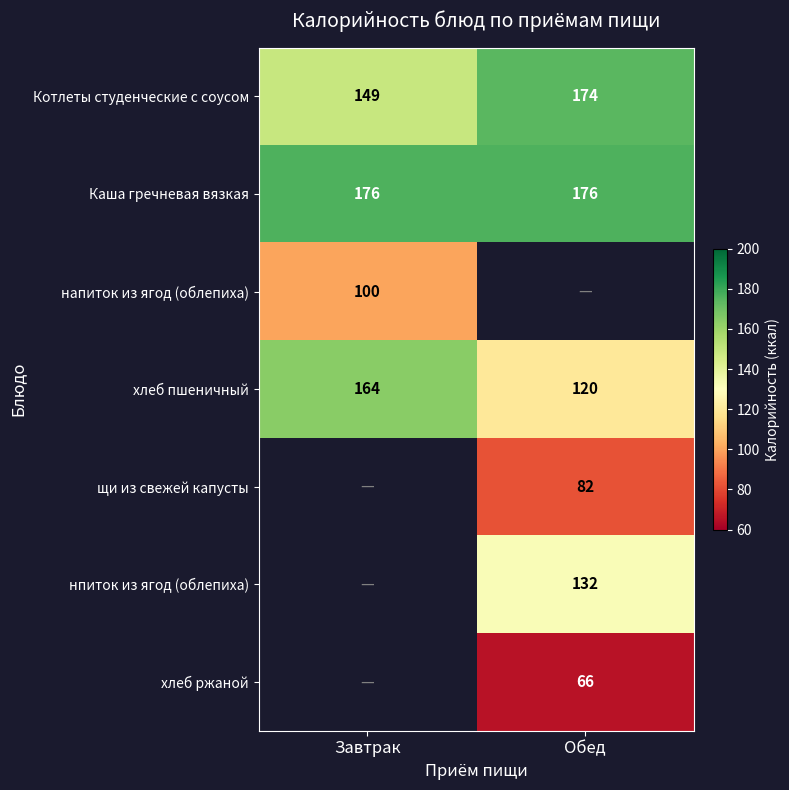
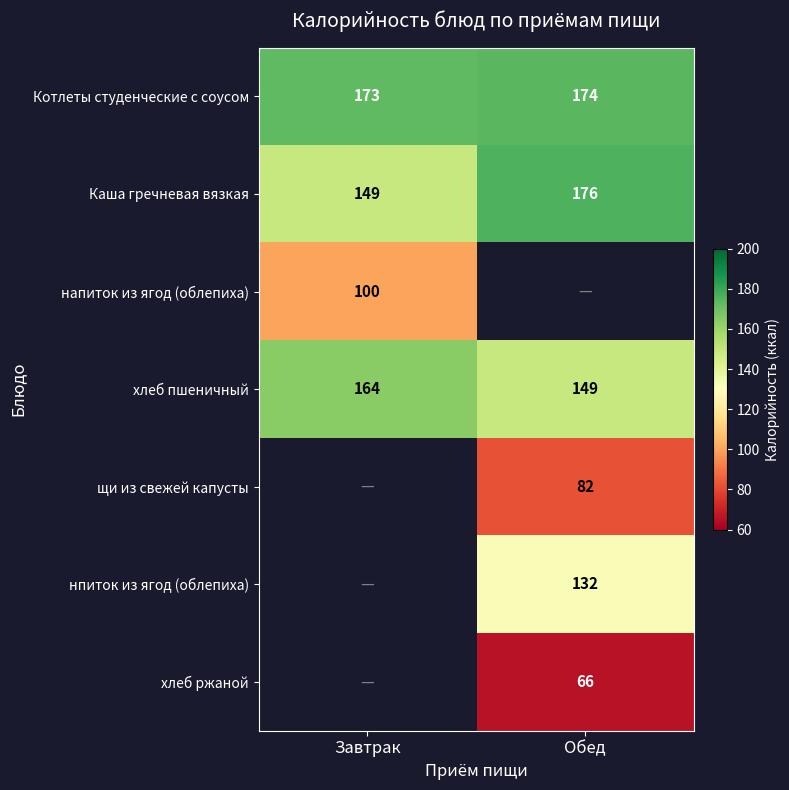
  {
    "Котлеты студенческие с соусом": {
-     "Завтрак": 149,
+     "Завтрак": 173,
      "Обед": 174
    },
    "Каша гречневая вязкая": {
-     "Завтрак": 176,
+     "Завтрак": 149,
      "Обед": 176
    },
    "напиток из ягод (облепиха)": {
      "Завтрак": 100
    },
    "хлеб пшеничный": {
      "Завтрак": 164,
-     "Обед": 120
+     "Обед": 149
    },
    "щи из свежей капусты": {
      "Обед": 82
    },
    "нпиток из ягод (облепиха)": {
      "Обед": 132
    },
    "хлеб ржаной": {
      "Обед": 66
    }
  }
